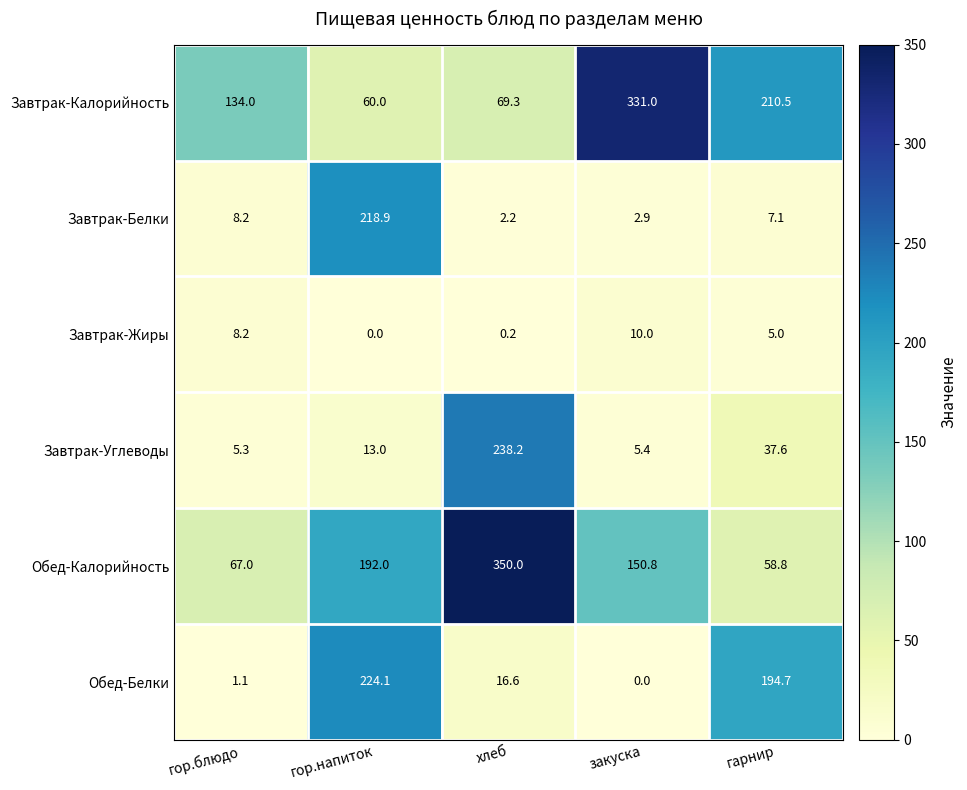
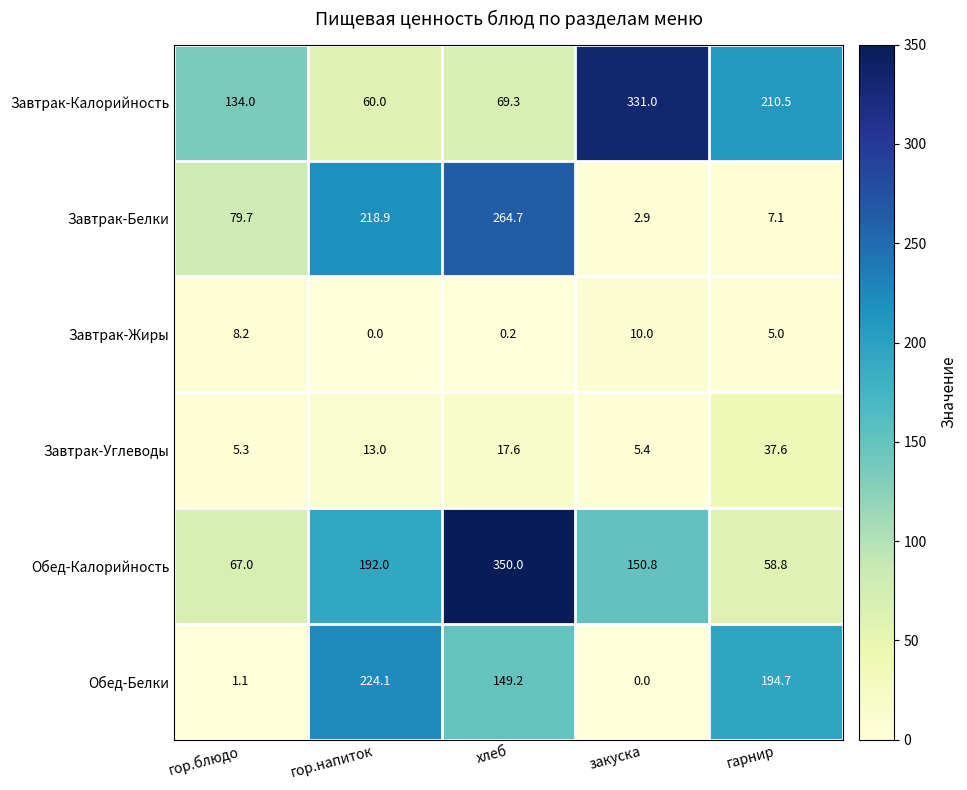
  {
    "Завтрак-Калорийность": {
      "гор.блюдо": 134.0,
      "гор.напиток": 60.0,
      "хлеб": 69.3,
      "закуска": 331.0,
      "гарнир": 210.5
    },
    "Завтрак-Белки": {
-     "гор.блюдо": 8.2,
+     "гор.блюдо": 79.7,
      "гор.напиток": 218.9,
-     "хлеб": 2.2,
+     "хлеб": 264.7,
      "закуска": 2.9,
      "гарнир": 7.1
    },
    "Завтрак-Жиры": {
      "гор.блюдо": 8.2,
      "гор.напиток": 0.0,
      "хлеб": 0.2,
      "закуска": 10.0,
      "гарнир": 5.0
    },
    "Завтрак-Углеводы": {
      "гор.блюдо": 5.3,
      "гор.напиток": 13.0,
-     "хлеб": 238.2,
+     "хлеб": 17.6,
      "закуска": 5.4,
      "гарнир": 37.6
    },
    "Обед-Калорийность": {
      "гор.блюдо": 67.0,
      "гор.напиток": 192.0,
      "хлеб": 350.0,
      "закуска": 150.8,
      "гарнир": 58.8
    },
    "Обед-Белки": {
      "гор.блюдо": 1.1,
      "гор.напиток": 224.1,
-     "хлеб": 16.6,
+     "хлеб": 149.2,
      "закуска": 0.0,
      "гарнир": 194.7
    }
  }
